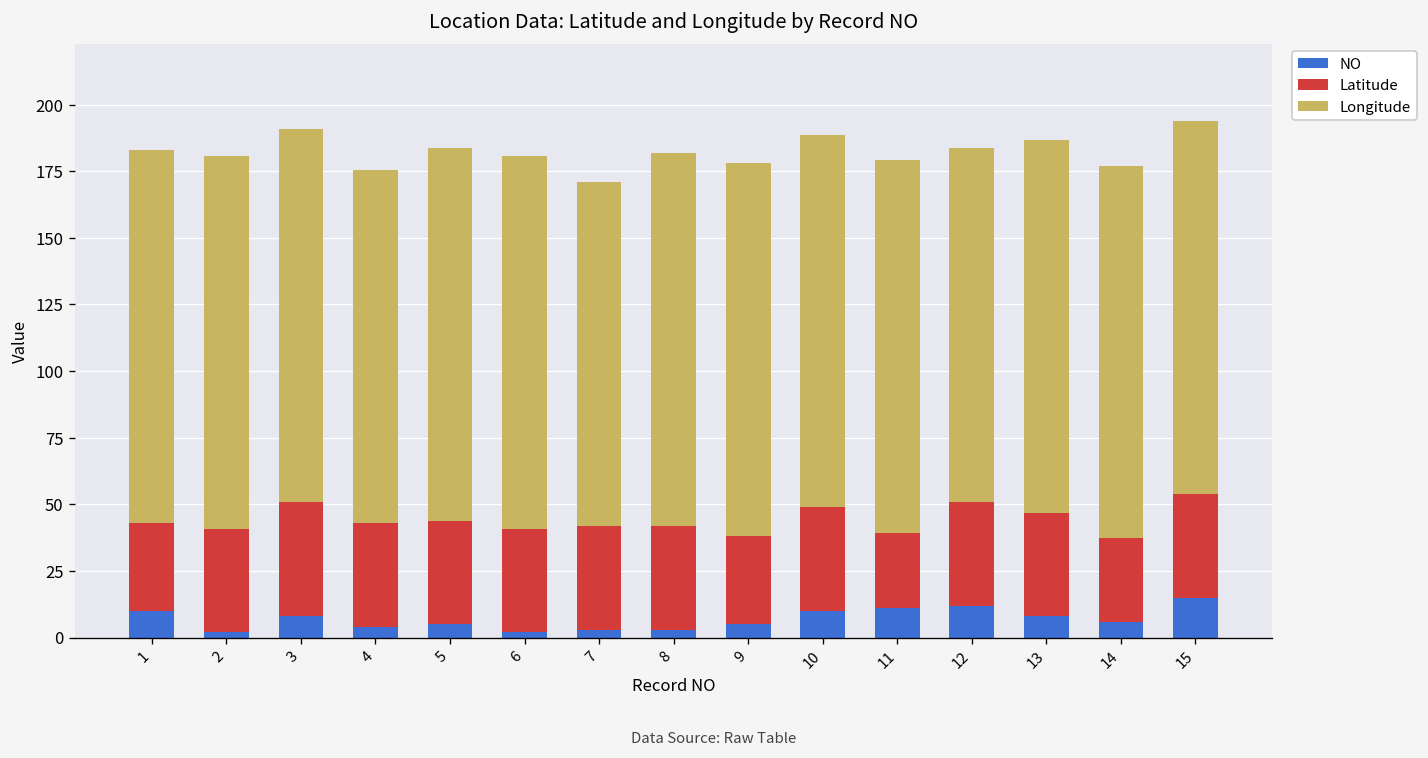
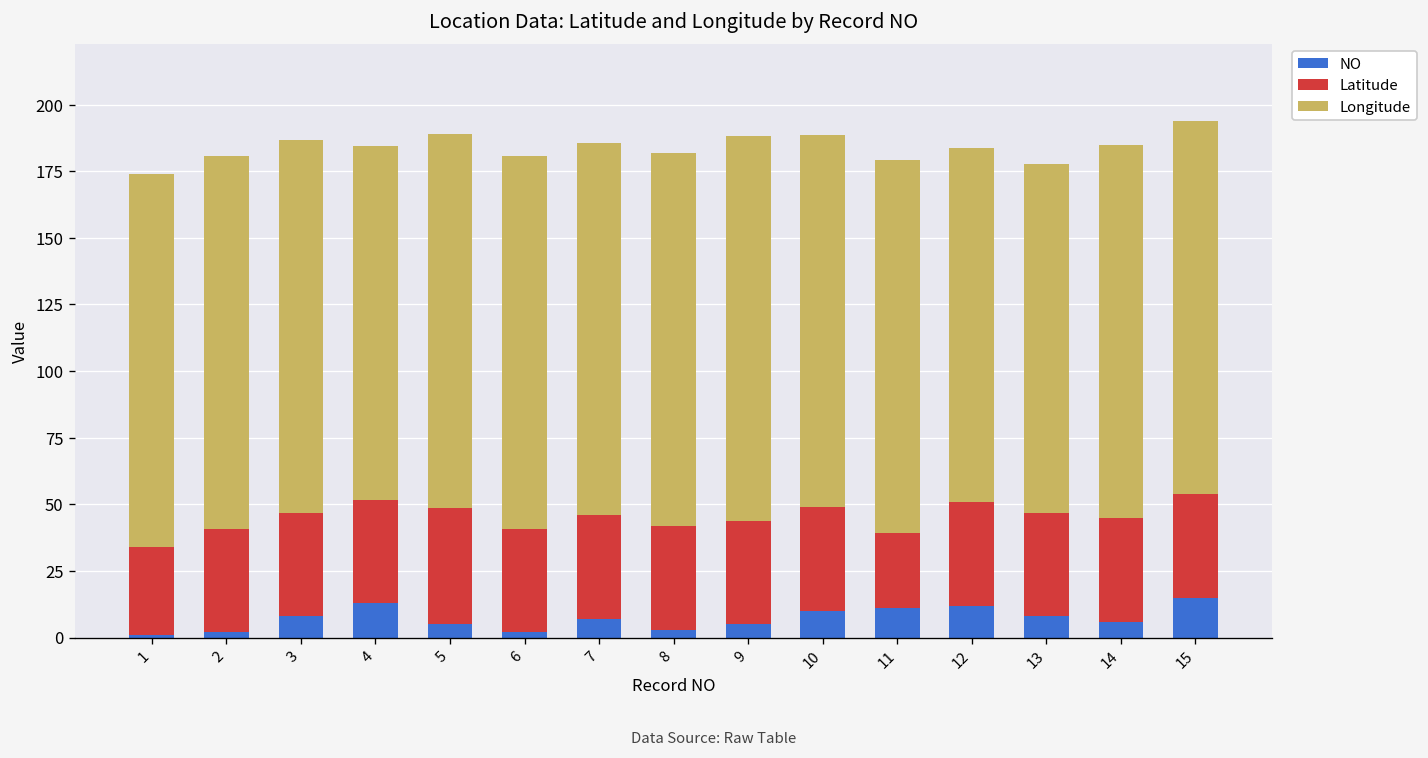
  {
    "NO": {
-     "1": 10,
+     "1": 1,
      "2": 2,
      "3": 8,
-     "4": 4,
+     "4": 13,
      "5": 5,
      "6": 2,
-     "7": 3,
+     "7": 7,
      "8": 3,
      "9": 5,
      "10": 10,
      "11": 11,
      "12": 12,
      "13": 8,
      "14": 6,
      "15": 15
    },
    "Latitude": {
      "1": 33,
      "2": 39,
-     "3": 43,
+     "3": 39,
      "4": 39,
-     "5": 39,
+     "5": 44,
      "6": 39,
      "7": 39,
      "8": 39,
-     "9": 33,
+     "9": 39,
      "10": 39,
      "11": 28,
      "12": 39,
      "13": 39,
-     "14": 31,
+     "14": 39,
      "15": 39
    },
    "Longitude": {
      "1": 140,
      "2": 140,
      "3": 140,
      "4": 133,
      "5": 140,
      "6": 140,
-     "7": 129,
+     "7": 140,
      "8": 140,
-     "9": 140,
+     "9": 144,
      "10": 140,
      "11": 140,
      "12": 133,
-     "13": 140,
+     "13": 131,
      "14": 140,
      "15": 140
    }
  }
